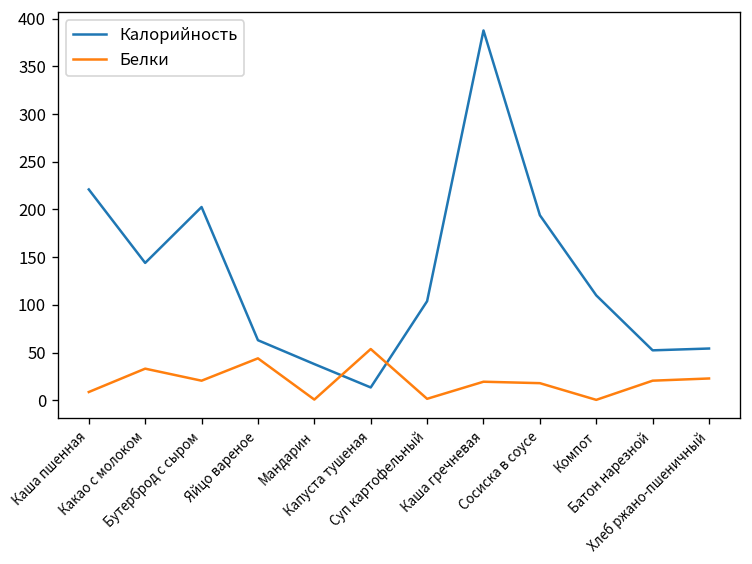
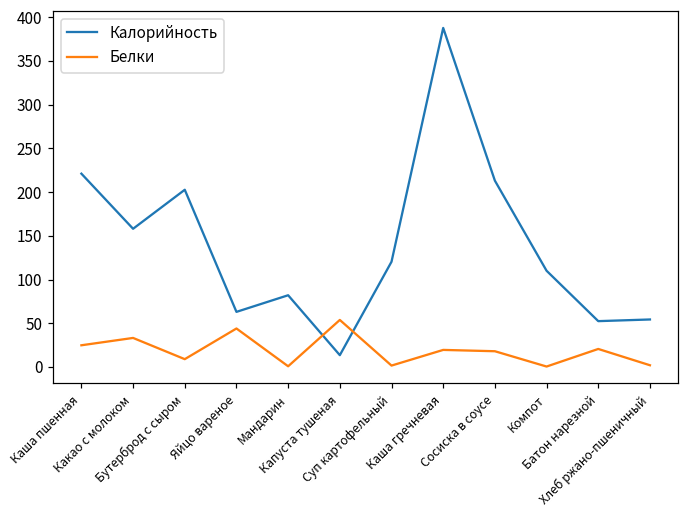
  {
    "Калорийность": {
      "Каша пшенная": 220,
-     "Какао с молоком": 140,
+     "Какао с молоком": 160,
      "Бутерброд с сыром": 200,
      "Яйцо вареное": 60,
-     "Мандарин": 40,
+     "Мандарин": 80,
      "Капуста тушеная": 10,
-     "Суп картофельный": 100,
+     "Суп картофельный": 120,
      "Каша гречневая": 390,
-     "Сосиска в соусе": 190,
+     "Сосиска в соусе": 210,
      "Компот": 110,
      "Батон нарезной": 50,
      "Хлеб ржано-пшеничный": 50
    },
    "Белки": {
-     "Каша пшенная": 10,
+     "Каша пшенная": 20,
      "Какао с молоком": 30,
-     "Бутерброд с сыром": 20,
+     "Бутерброд с сыром": 10,
      "Яйцо вареное": 40,
      "Мандарин": 0,
      "Капуста тушеная": 50,
      "Суп картофельный": 0,
      "Каша гречневая": 20,
      "Сосиска в соусе": 20,
      "Компот": 0,
      "Батон нарезной": 20,
-     "Хлеб ржано-пшеничный": 20
+     "Хлеб ржано-пшеничный": 0
    }
  }
